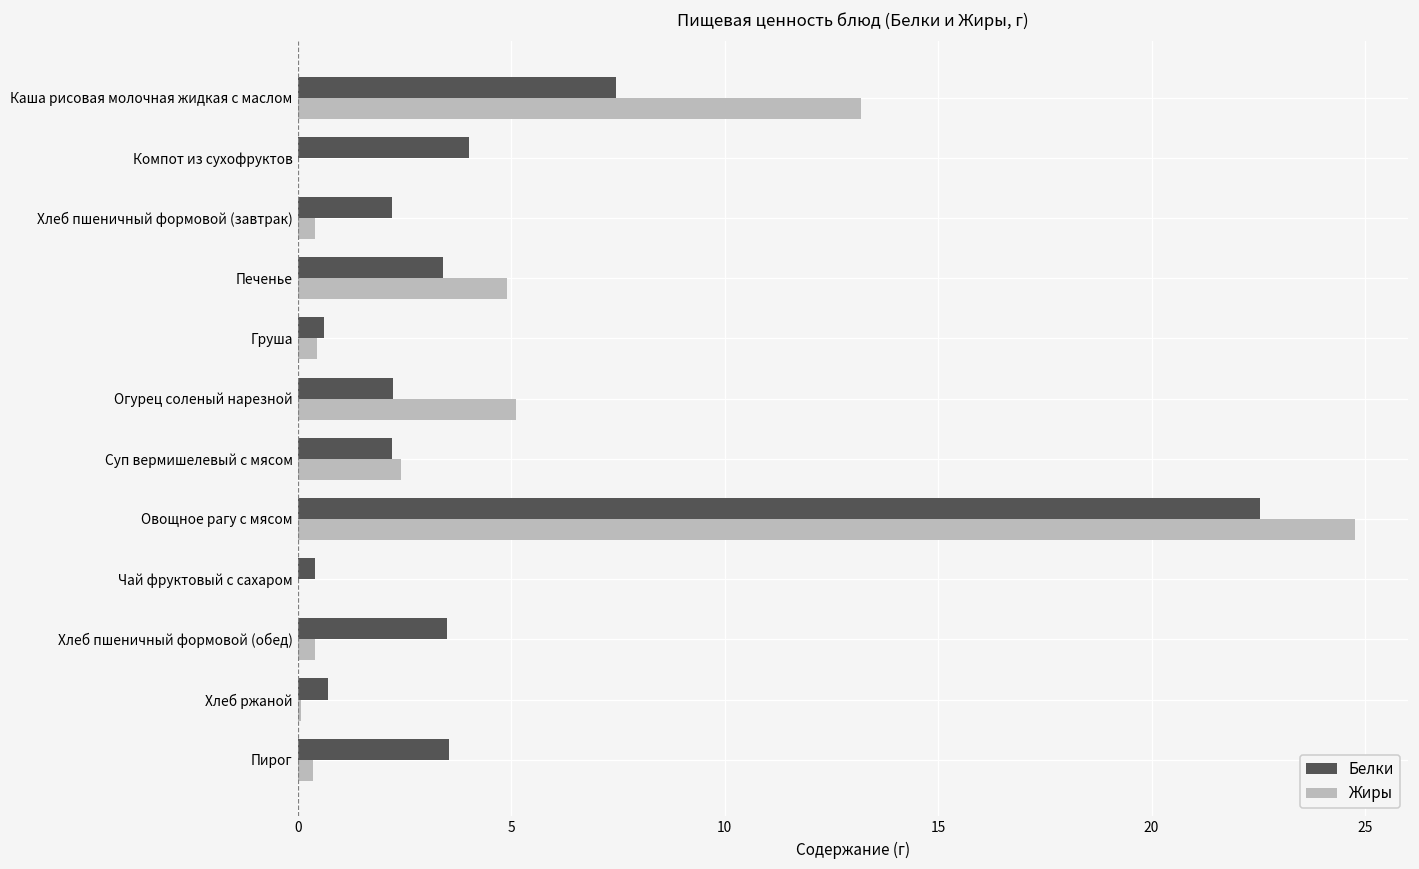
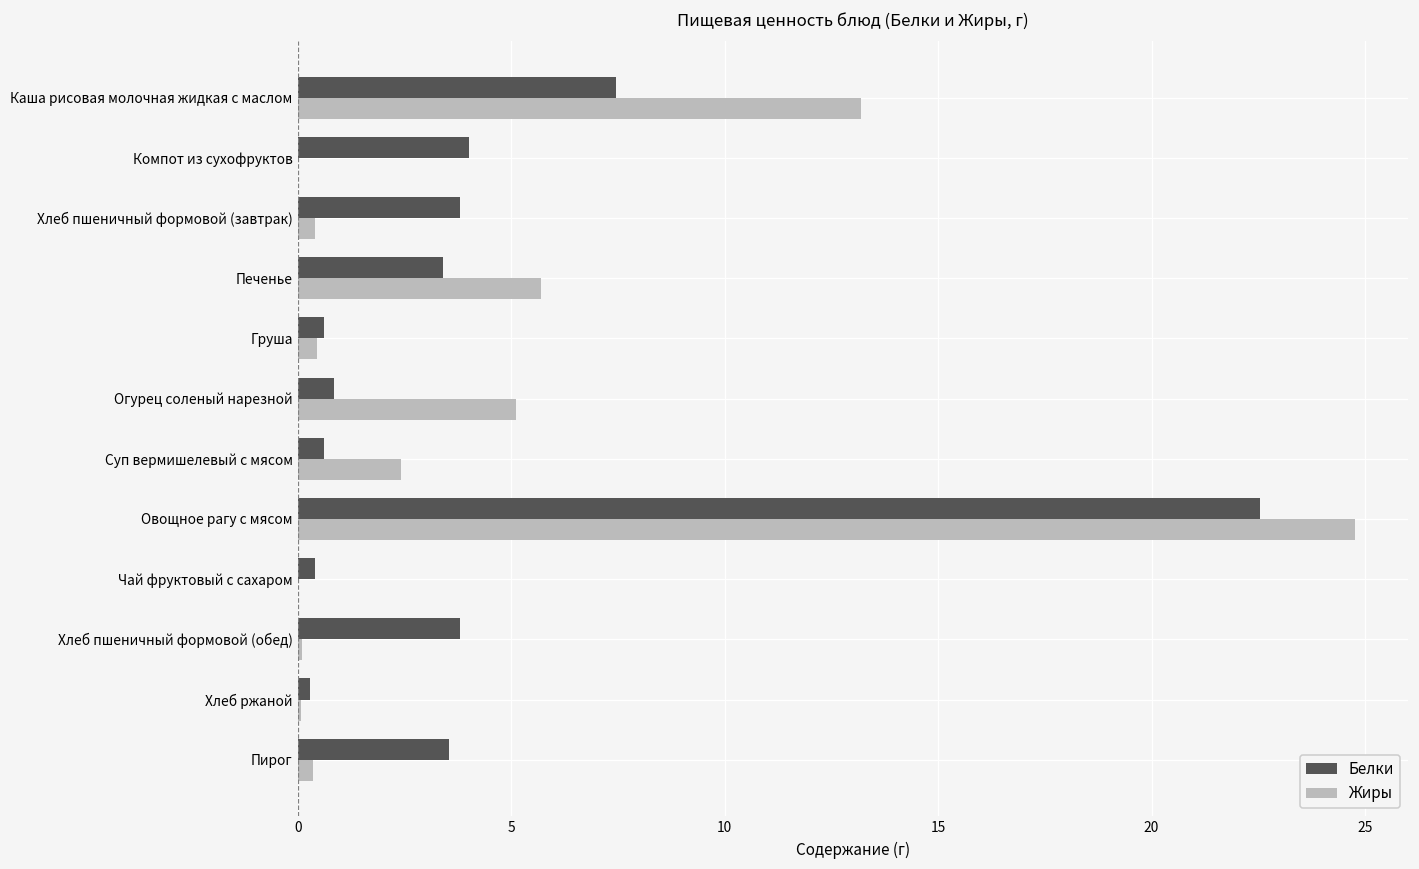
  {
    "Белки": {
      "Каша рисовая молочная жидкая с маслом": 7.4,
      "Компот из сухофруктов": 4.0,
-     "Хлеб пшеничный формовой (завтрак)": 2.2,
+     "Хлеб пшеничный формовой (завтрак)": 3.8,
      "Печенье": 3.4,
      "Груша": 0.6,
-     "Огурец соленый нарезной": 2.2,
-     "Суп вермишелевый с мясом": 2.2,
+     "Огурец соленый нарезной": 0.8,
+     "Суп вермишелевый с мясом": 0.6,
      "Овощное рагу с мясом": 22.5,
      "Чай фруктовый с сахаром": 0.4,
-     "Хлеб пшеничный формовой (обед)": 3.5,
-     "Хлеб ржаной": 0.7,
+     "Хлеб пшеничный формовой (обед)": 3.8,
+     "Хлеб ржаной": 0.3,
      "Пирог": 3.5
    },
    "Жиры": {
      "Каша рисовая молочная жидкая с маслом": 13.2,
      "Компот из сухофруктов": 0.0,
      "Хлеб пшеничный формовой (завтрак)": 0.4,
-     "Печенье": 4.9,
+     "Печенье": 5.7,
      "Груша": 0.5,
      "Огурец соленый нарезной": 5.1,
      "Суп вермишелевый с мясом": 2.4,
      "Овощное рагу с мясом": 24.8,
      "Чай фруктовый с сахаром": 0.0,
-     "Хлеб пшеничный формовой (обед)": 0.4,
+     "Хлеб пшеничный формовой (обед)": 0.1,
      "Пирог": 0.4
    }
  }
